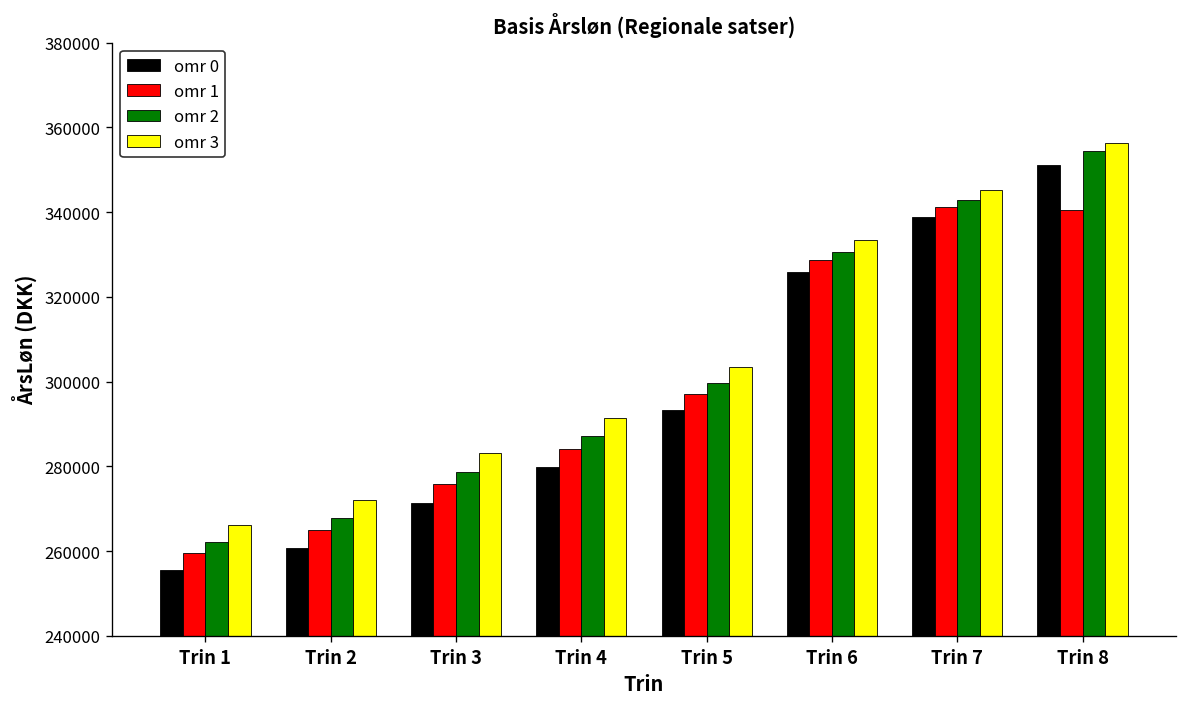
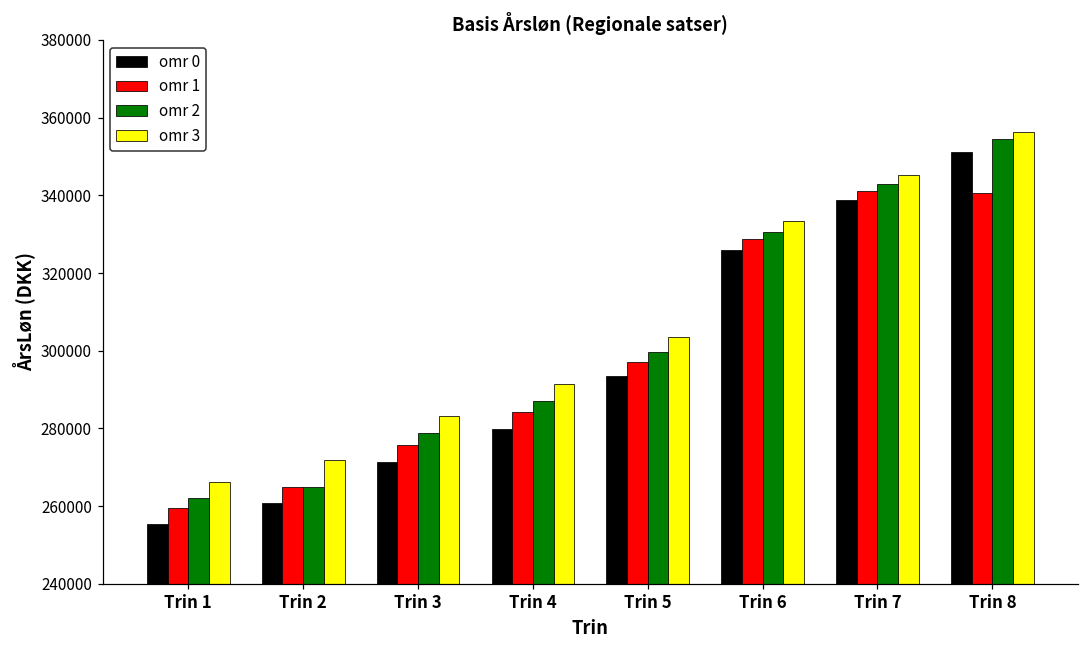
  {
    "omr 0": {
      "Trin 1": 255000,
      "Trin 2": 261000,
      "Trin 3": 271000,
      "Trin 4": 280000,
      "Trin 5": 293000,
      "Trin 6": 326000,
      "Trin 7": 339000,
      "Trin 8": 351000
    },
    "omr 1": {
      "Trin 1": 259000,
      "Trin 2": 265000,
      "Trin 3": 276000,
      "Trin 4": 284000,
      "Trin 5": 297000,
      "Trin 6": 329000,
      "Trin 7": 341000,
      "Trin 8": 341000
    },
    "omr 2": {
      "Trin 1": 262000,
-     "Trin 2": 268000,
+     "Trin 2": 265000,
      "Trin 3": 279000,
      "Trin 4": 287000,
      "Trin 5": 300000,
      "Trin 6": 331000,
      "Trin 7": 343000,
      "Trin 8": 354000
    },
    "omr 3": {
      "Trin 1": 266000,
      "Trin 2": 272000,
      "Trin 3": 283000,
      "Trin 4": 291000,
      "Trin 5": 303000,
      "Trin 6": 334000,
      "Trin 7": 345000,
      "Trin 8": 356000
    }
  }
